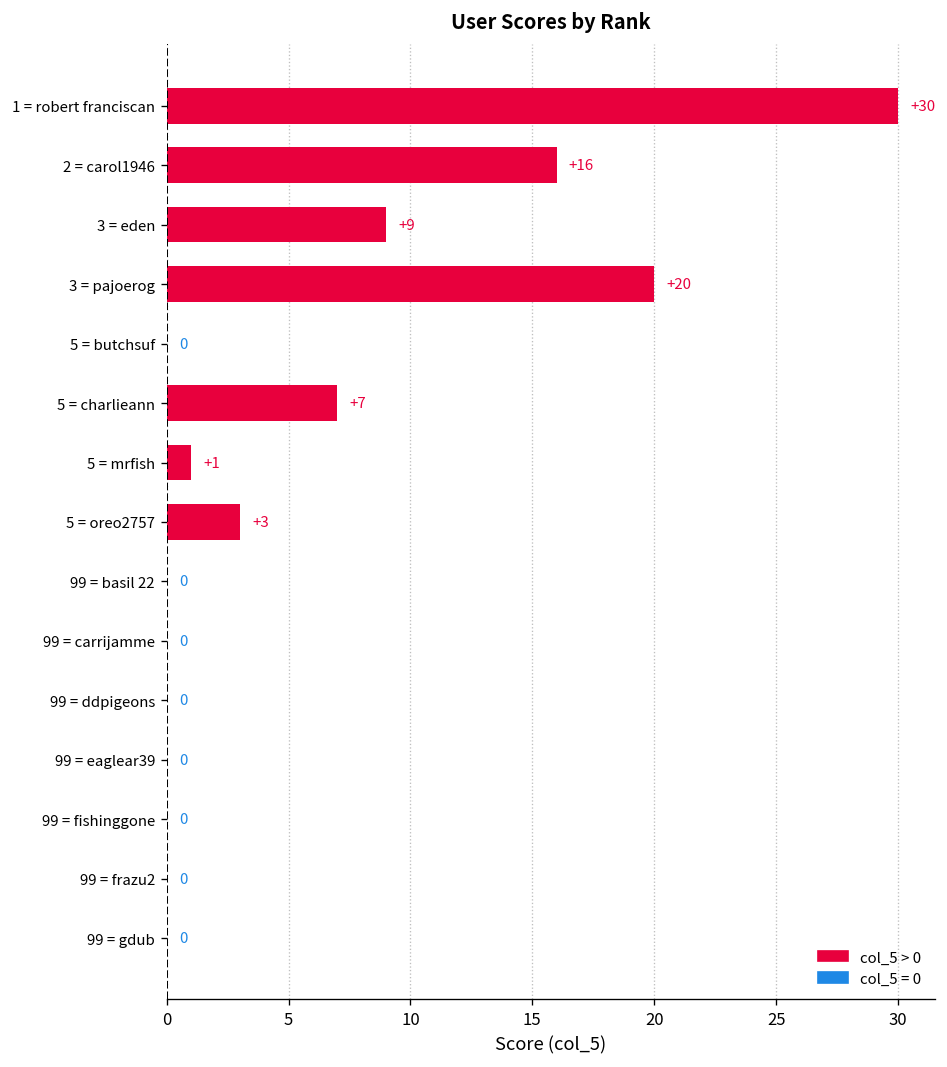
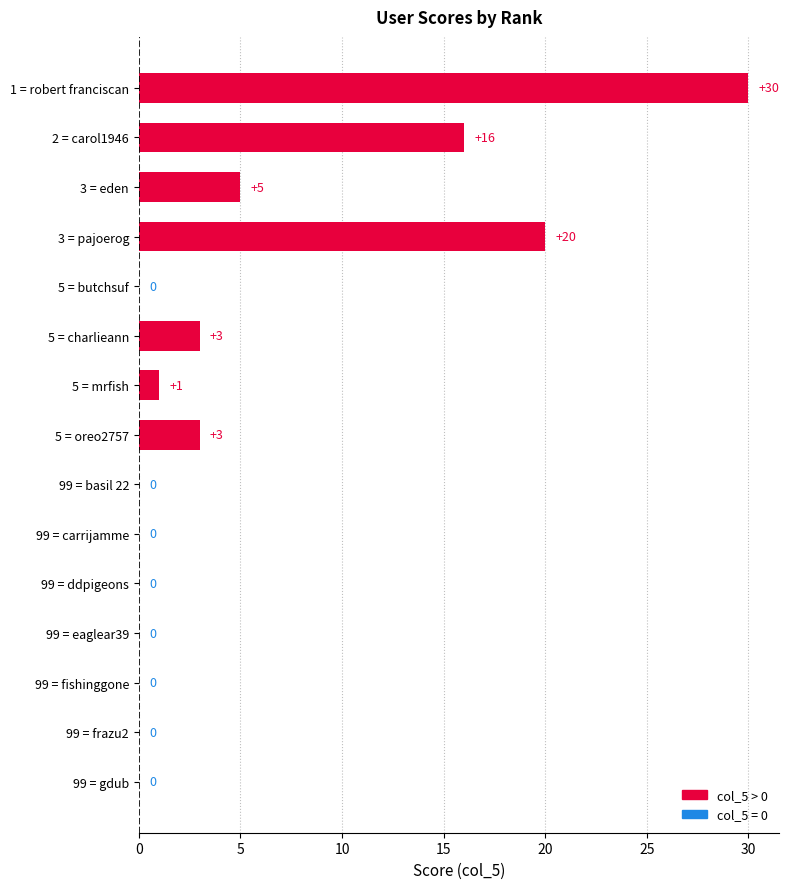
  {
    "1 = robert franciscan": "+30",
    "2 = carol1946": "+16",
-   "3 = eden": "+9",
+   "3 = eden": "+5",
    "3 = pajoerog": "+20",
    "5 = butchsuf": "0",
-   "5 = charlieann": "+7",
+   "5 = charlieann": "+3",
    "5 = mrfish": "+1",
    "5 = oreo2757": "+3",
    "99 = basil 22": "0",
    "99 = carrijamme": "0",
    "99 = ddpigeons": "0",
    "99 = eaglear39": "0",
    "99 = fishinggone": "0",
    "99 = frazu2": "0",
    "99 = gdub": "0"
  }
